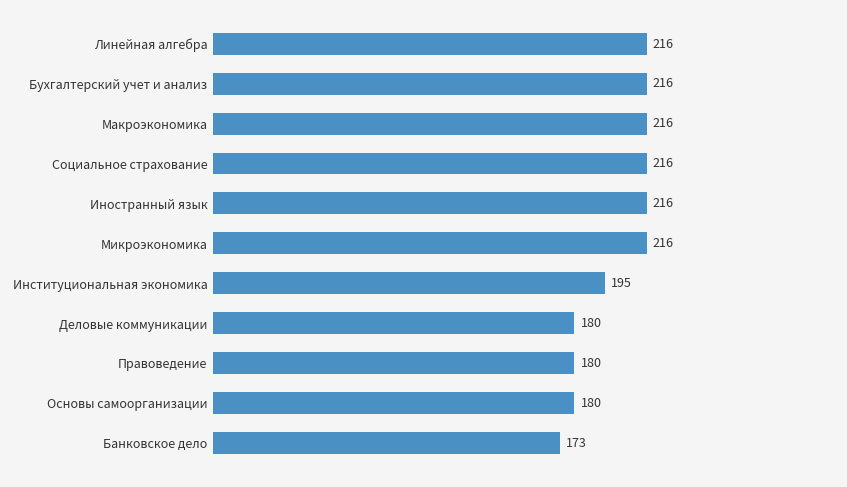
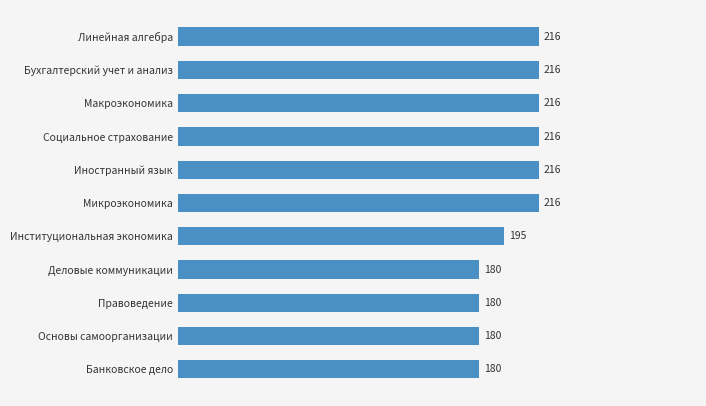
  {
    "Линейная алгебра": 216,
    "Бухгалтерский учет и анализ": 216,
    "Макроэкономика": 216,
    "Социальное страхование": 216,
    "Иностранный язык": 216,
    "Микроэкономика": 216,
    "Институциональная экономика": 195,
    "Деловые коммуникации": 180,
    "Правоведение": 180,
    "Основы самоорганизации": 180,
-   "Банковское дело": 173
+   "Банковское дело": 180
  }
